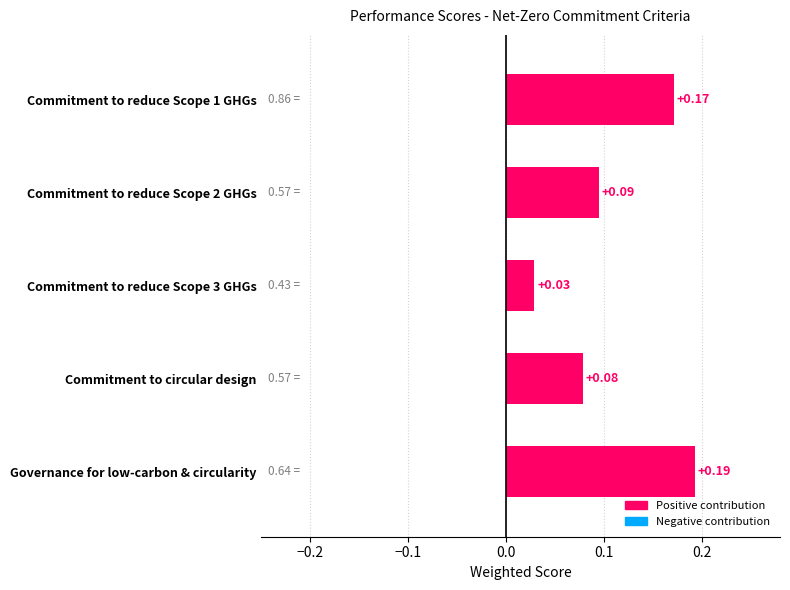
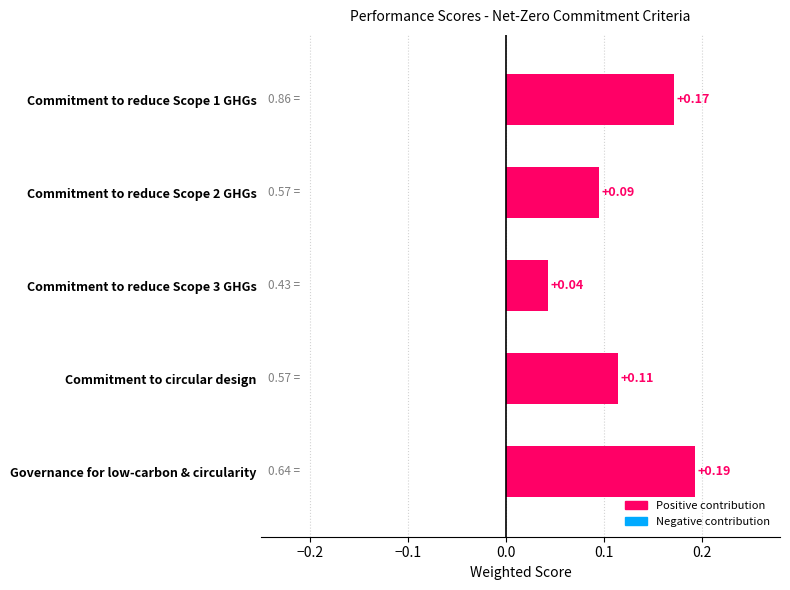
  {
    "Commitment to reduce Scope 1 GHGs": "+0.17",
    "Commitment to reduce Scope 2 GHGs": "+0.09",
-   "Commitment to reduce Scope 3 GHGs": "+0.03",
-   "Commitment to circular design": "+0.08",
+   "Commitment to reduce Scope 3 GHGs": "+0.04",
+   "Commitment to circular design": "+0.11",
    "Governance for low-carbon & circularity": "+0.19"
  }
